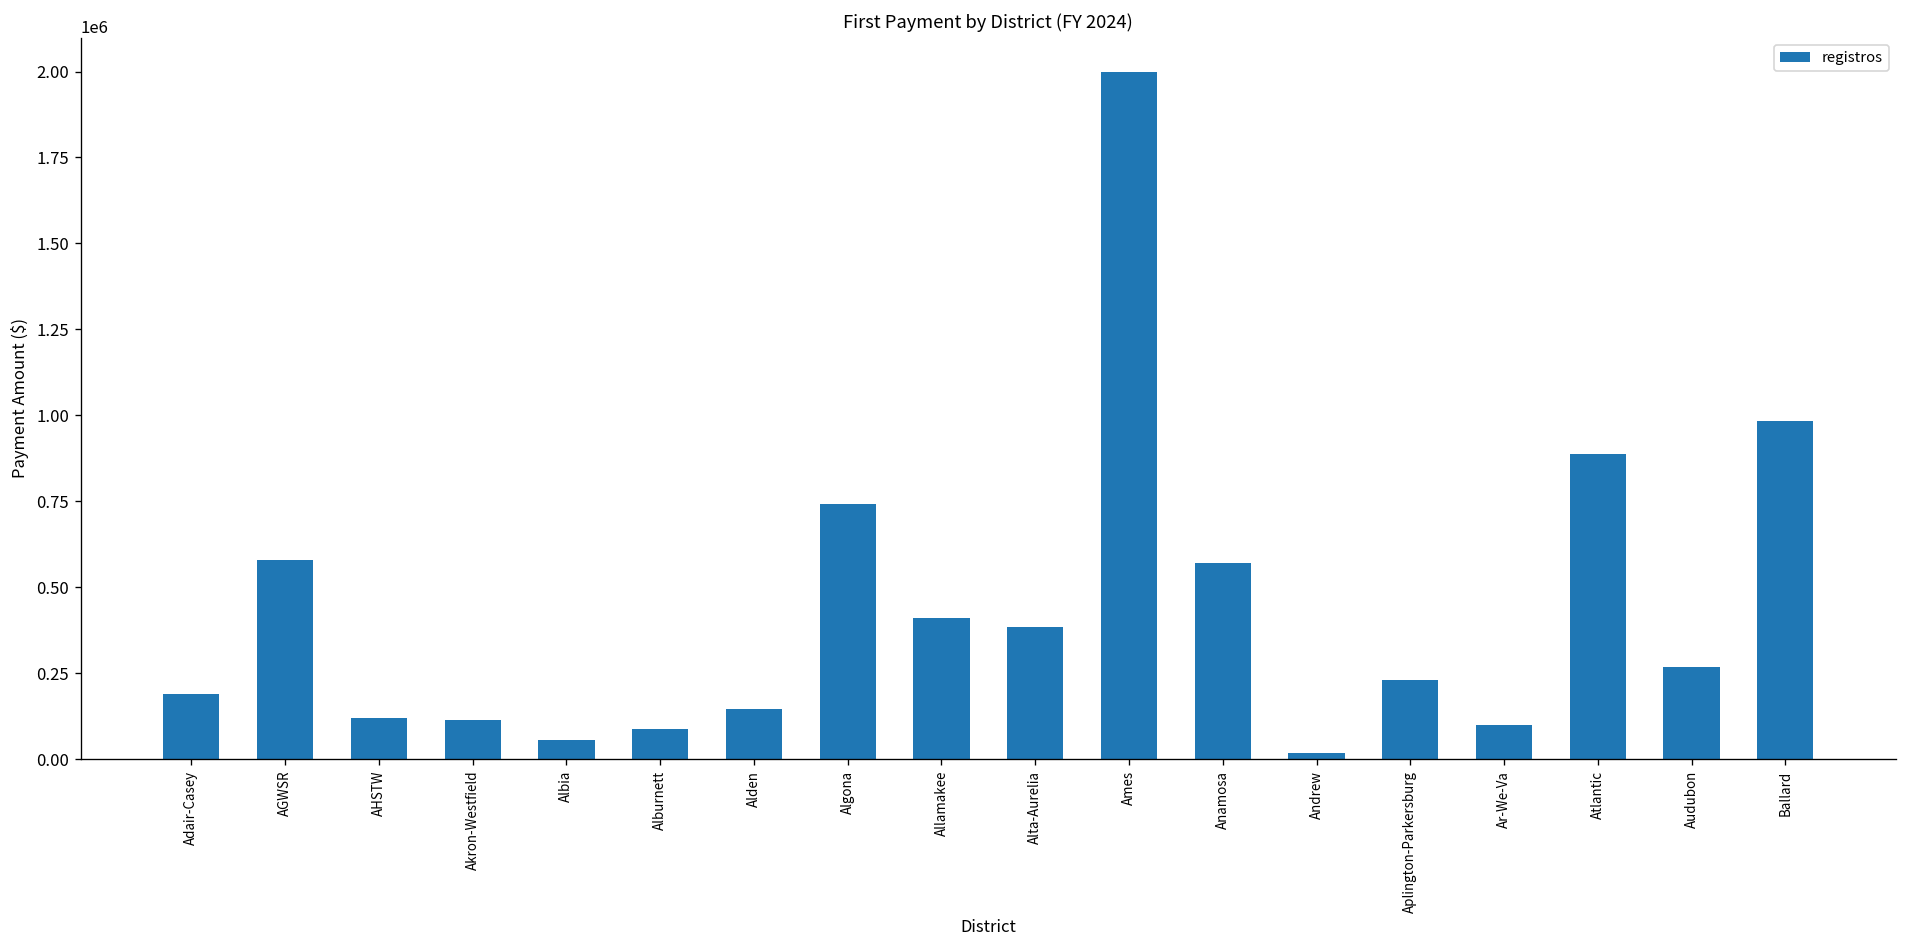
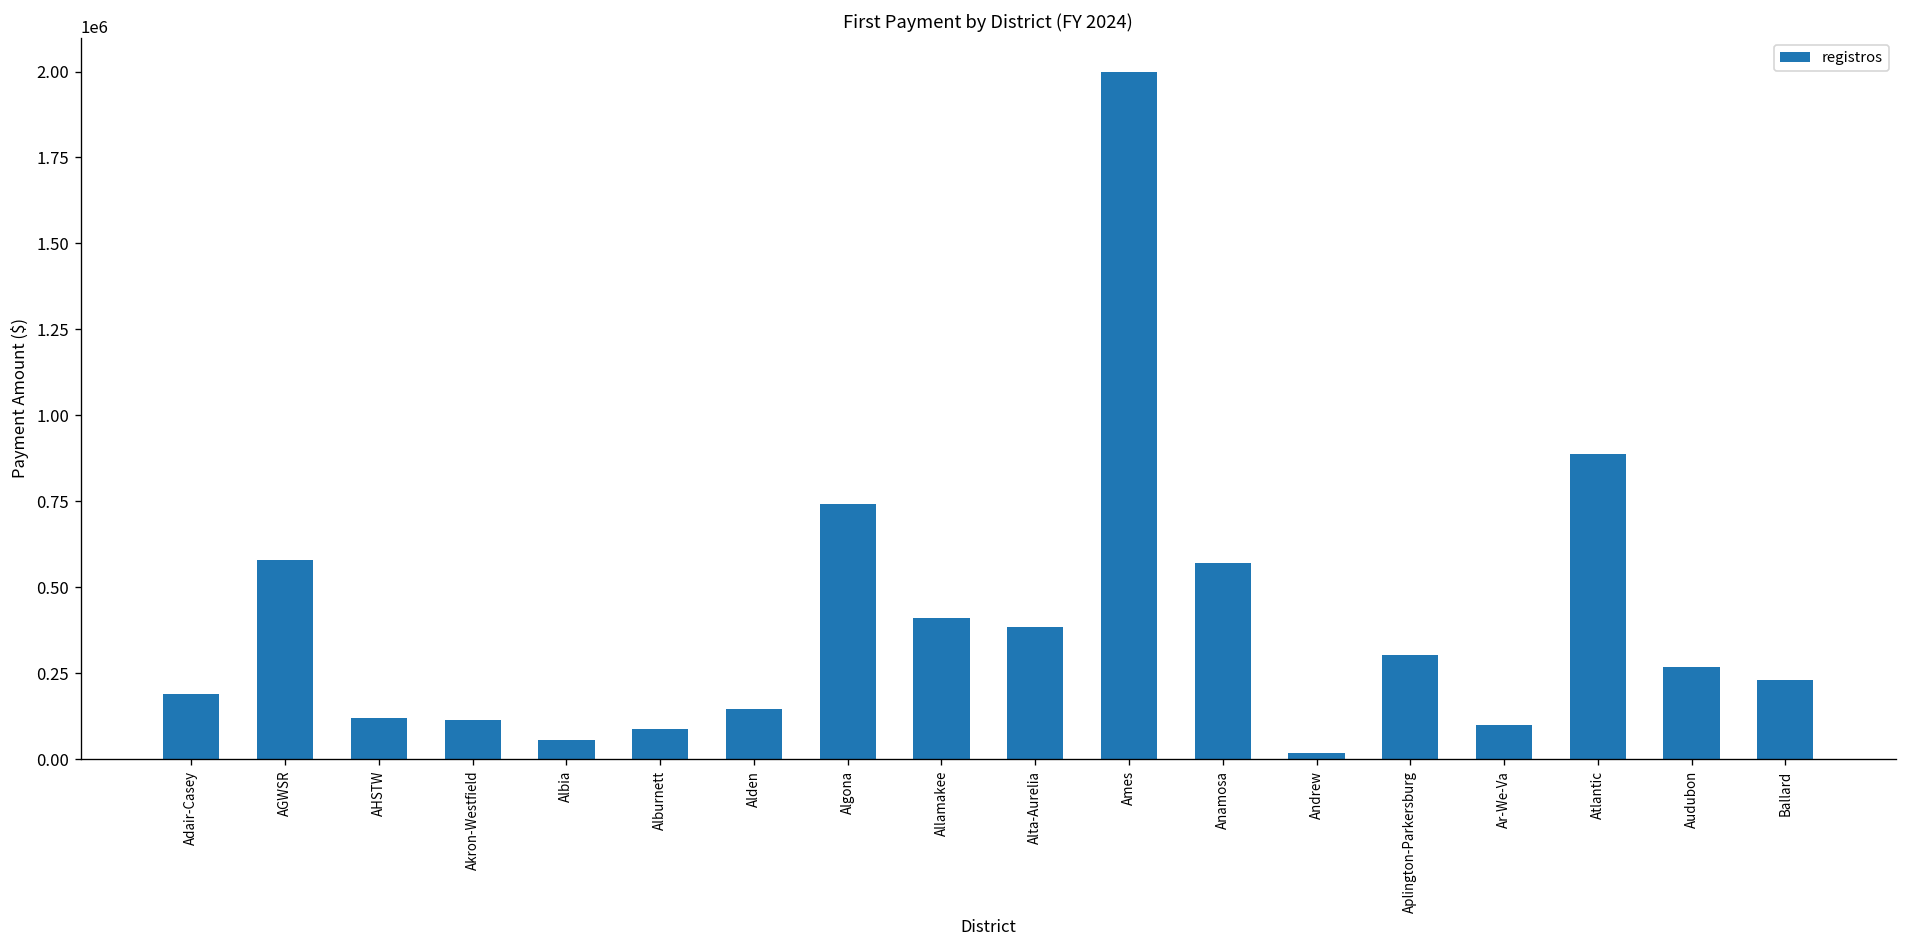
  {
    "Adair-Casey": 190000,
    "AGWSR": 580000,
    "AHSTW": 120000,
    "Akron-Westfield": 120000,
    "Albia": 60000,
    "Alburnett": 90000,
    "Alden": 150000,
    "Algona": 740000,
    "Allamakee": 410000,
    "Alta-Aurelia": 390000,
    "Ames": 2000000,
    "Anamosa": 570000,
    "Andrew": 20000,
-   "Aplington-Parkersburg": 230000,
+   "Aplington-Parkersburg": 300000,
    "Ar-We-Va": 100000,
    "Atlantic": 890000,
    "Audubon": 270000,
-   "Ballard": 980000
+   "Ballard": 230000
  }
